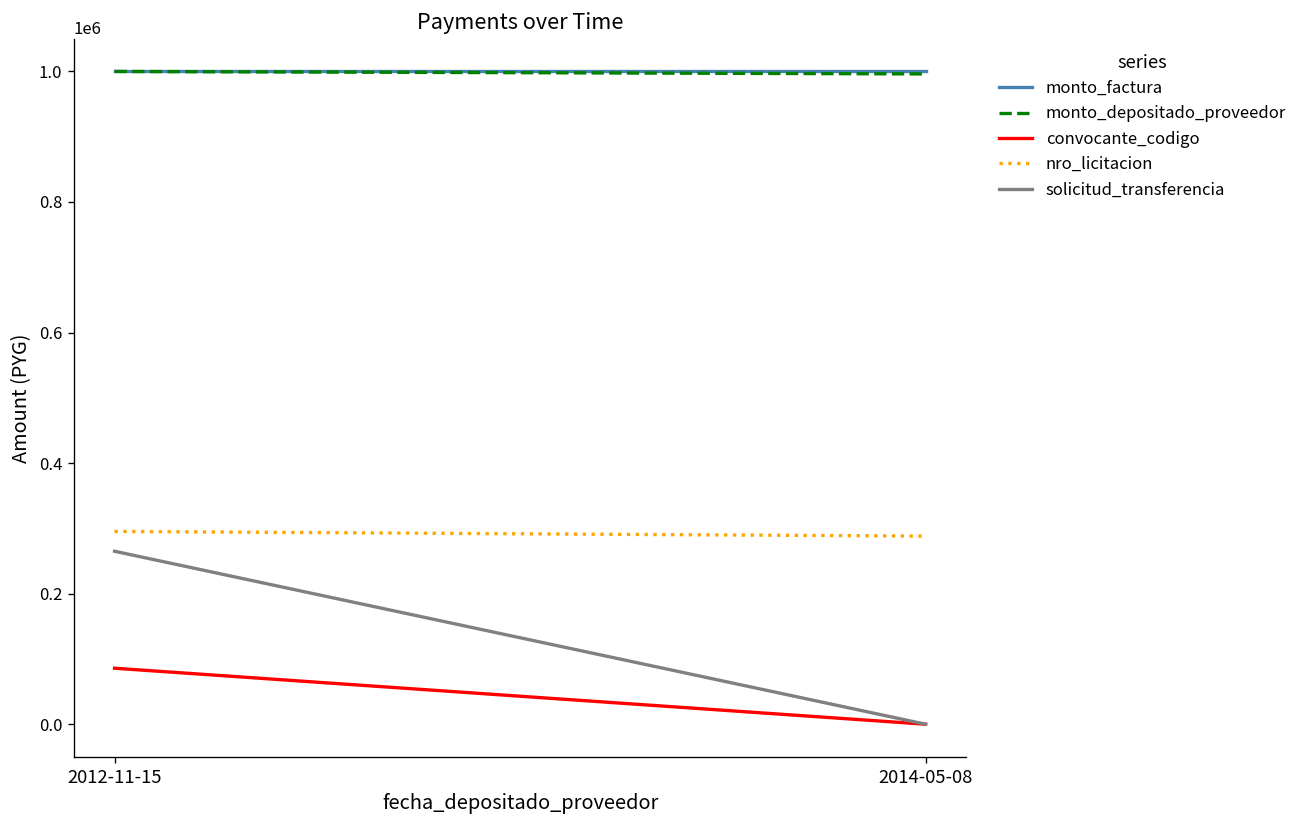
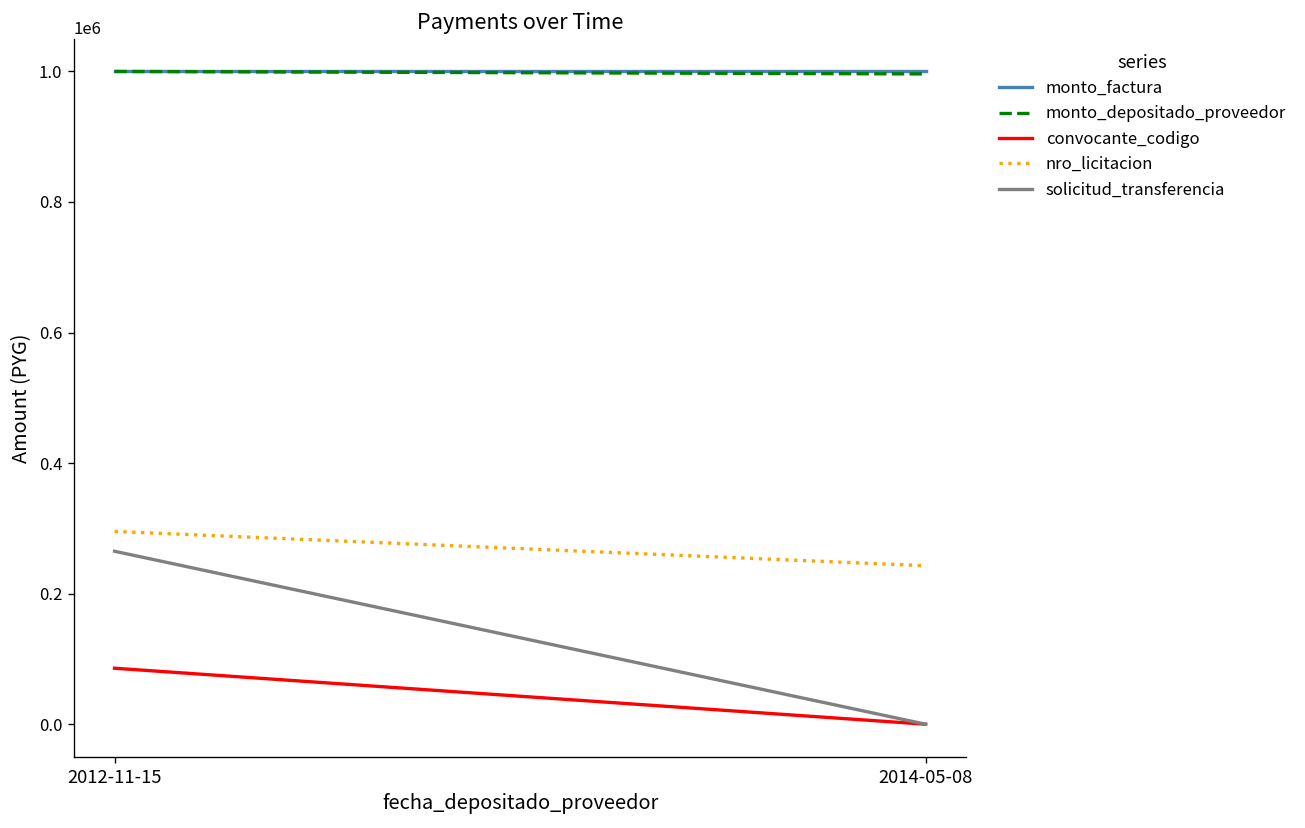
  {
    "convocante_codigo": {
      "2012-11-15": 90000
    },
    "nro_licitacion": {
      "2012-11-15": 300000,
-     "2014-05-08": 290000
+     "2014-05-08": 240000
    },
    "solicitud_transferencia": {
      "2012-11-15": 260000
    }
  }
